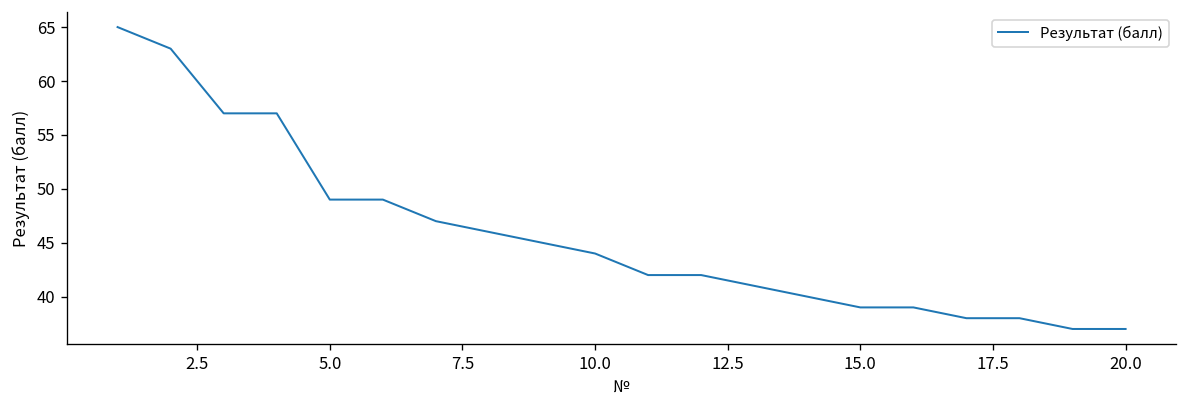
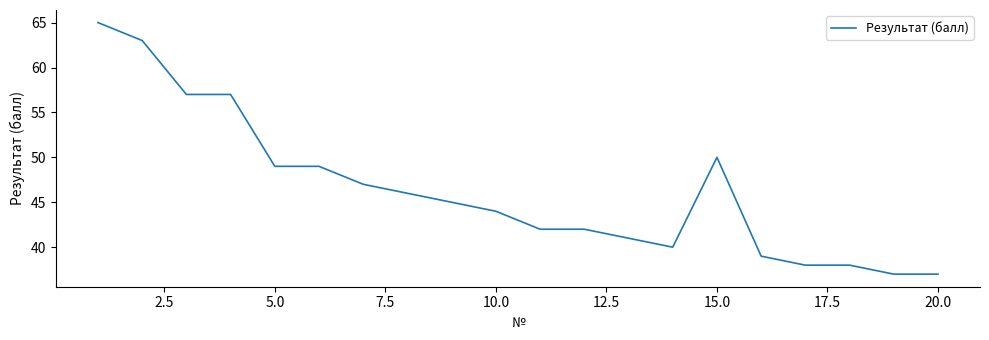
  {
    "5.0": 49,
    "10.0": 44,
-   "15.0": 39,
+   "15.0": 50,
    "20.0": 37
  }
